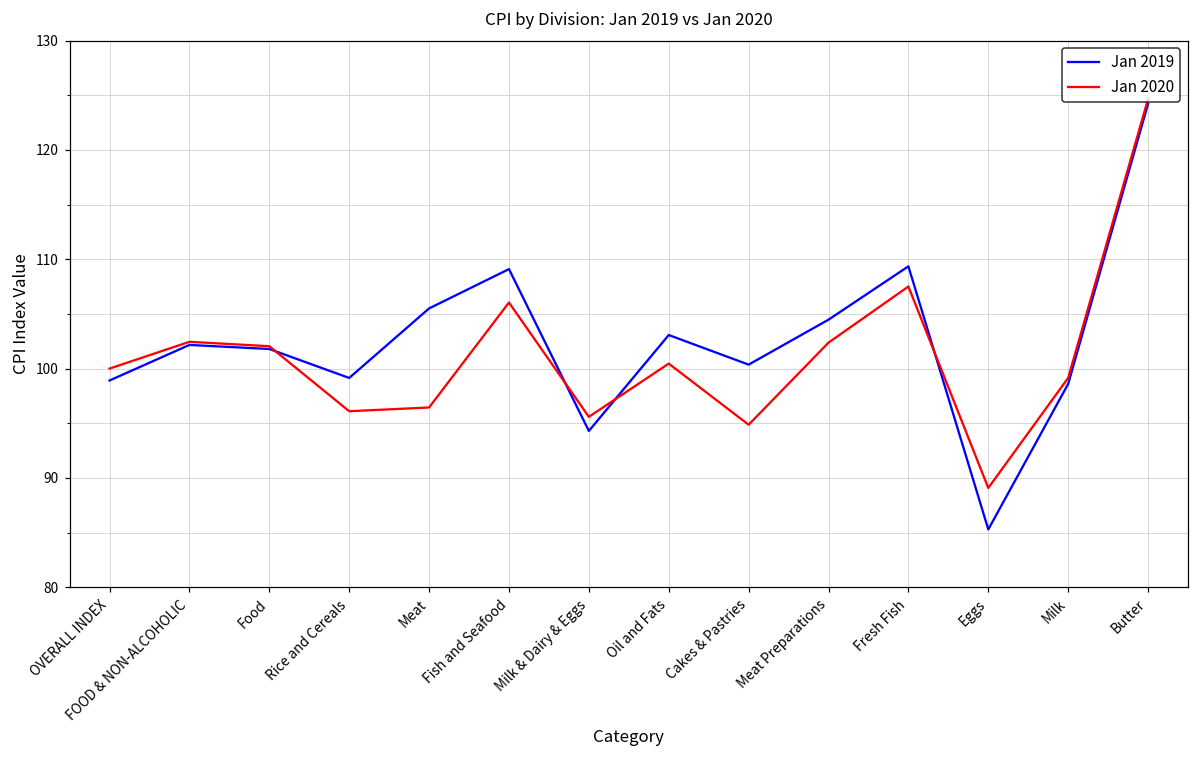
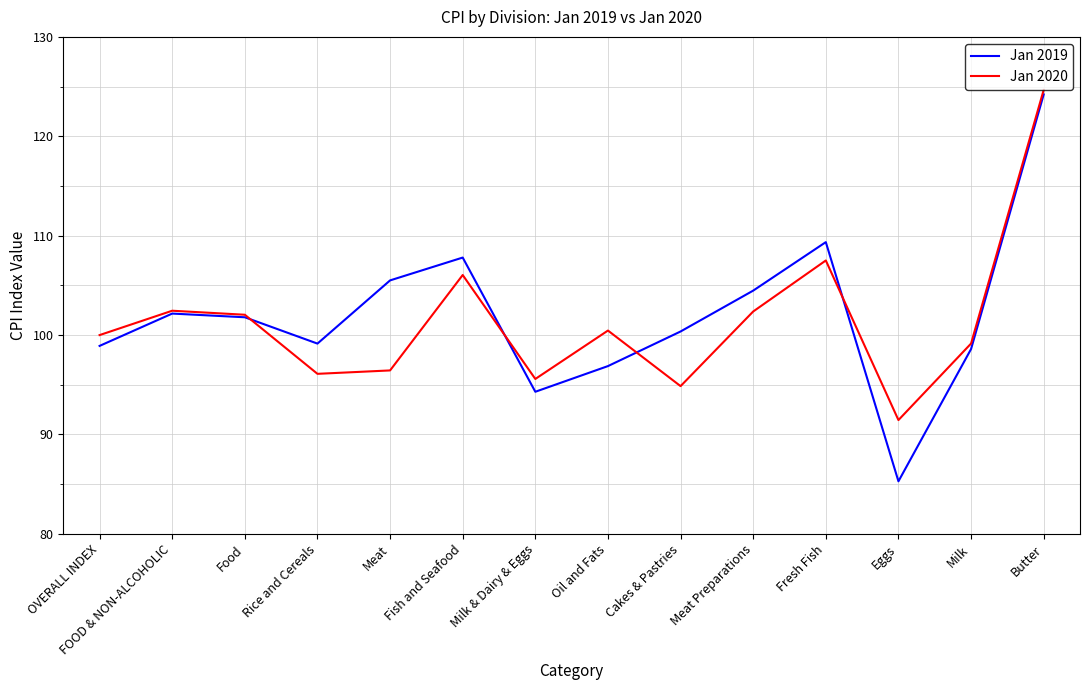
  {
    "Jan 2019": {
      "OVERALL INDEX": 99,
      "FOOD & NON-ALCOHOLIC": 102,
      "Food": 102,
      "Rice and Cereals": 99,
      "Meat": 105,
-     "Fish and Seafood": 109,
+     "Fish and Seafood": 108,
      "Milk & Dairy & Eggs": 94,
-     "Oil and Fats": 103,
+     "Oil and Fats": 97,
      "Cakes & Pastries": 100,
      "Meat Preparations": 104,
      "Fresh Fish": 109,
      "Eggs": 85,
      "Milk": 99,
      "Butter": 124
    },
    "Jan 2020": {
      "OVERALL INDEX": 100,
      "FOOD & NON-ALCOHOLIC": 102,
      "Food": 102,
      "Rice and Cereals": 96,
      "Meat": 96,
      "Fish and Seafood": 106,
      "Milk & Dairy & Eggs": 96,
      "Oil and Fats": 100,
      "Cakes & Pastries": 95,
      "Meat Preparations": 102,
      "Fresh Fish": 108,
-     "Eggs": 89,
+     "Eggs": 91,
      "Milk": 99
    }
  }
